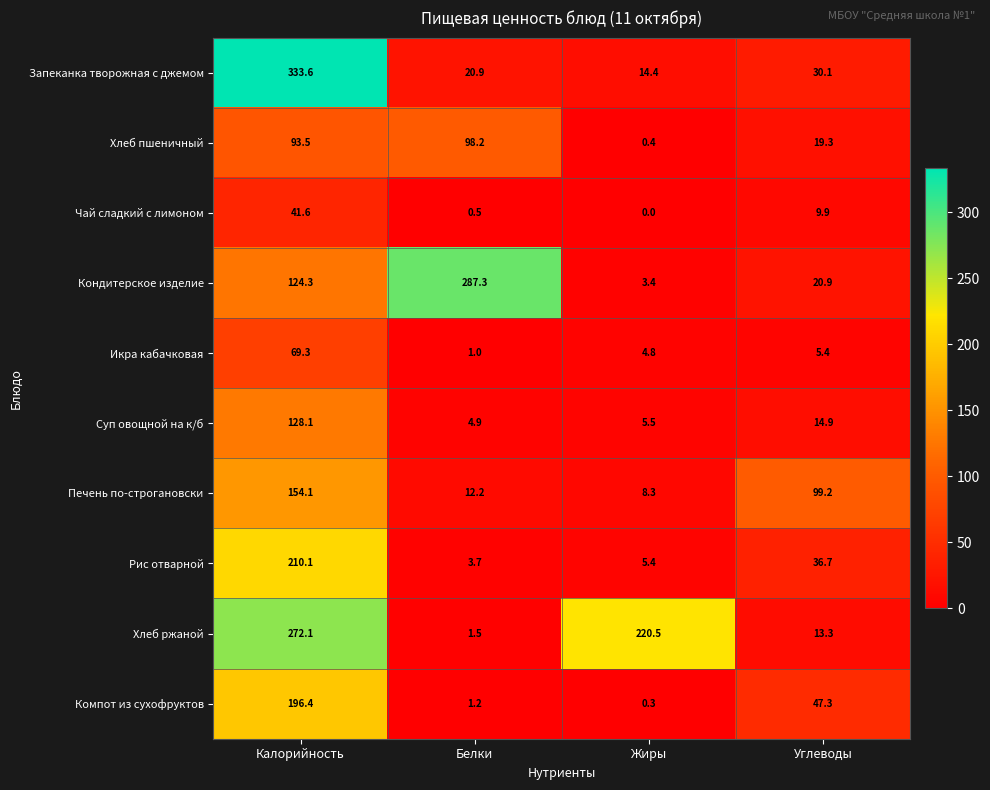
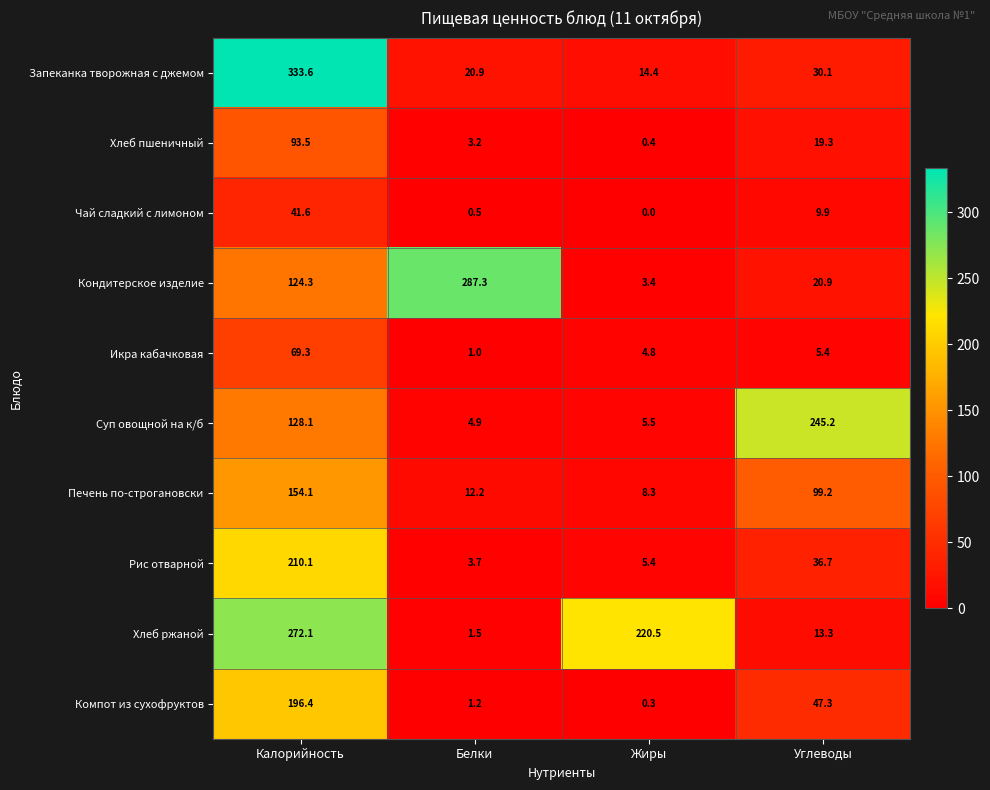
  {
    "Запеканка творожная с джемом": {
      "Калорийность": 333.6,
      "Белки": 20.9,
      "Жиры": 14.4,
      "Углеводы": 30.1
    },
    "Хлеб пшеничный": {
      "Калорийность": 93.5,
-     "Белки": 98.2,
+     "Белки": 3.2,
      "Жиры": 0.4,
      "Углеводы": 19.3
    },
    "Чай сладкий с лимоном": {
      "Калорийность": 41.6,
      "Белки": 0.5,
      "Жиры": 0.0,
      "Углеводы": 9.9
    },
    "Кондитерское изделие": {
      "Калорийность": 124.3,
      "Белки": 287.3,
      "Жиры": 3.4,
      "Углеводы": 20.9
    },
    "Икра кабачковая": {
      "Калорийность": 69.3,
      "Белки": 1.0,
      "Жиры": 4.8,
      "Углеводы": 5.4
    },
    "Суп овощной на к/б": {
      "Калорийность": 128.1,
      "Белки": 4.9,
      "Жиры": 5.5,
-     "Углеводы": 14.9
+     "Углеводы": 245.2
    },
    "Печень по-строгановски": {
      "Калорийность": 154.1,
      "Белки": 12.2,
      "Жиры": 8.3,
      "Углеводы": 99.2
    },
    "Рис отварной": {
      "Калорийность": 210.1,
      "Белки": 3.7,
      "Жиры": 5.4,
      "Углеводы": 36.7
    },
    "Хлеб ржаной": {
      "Калорийность": 272.1,
      "Белки": 1.5,
      "Жиры": 220.5,
      "Углеводы": 13.3
    },
    "Компот из сухофруктов": {
      "Калорийность": 196.4,
      "Белки": 1.2,
      "Жиры": 0.3,
      "Углеводы": 47.3
    }
  }
